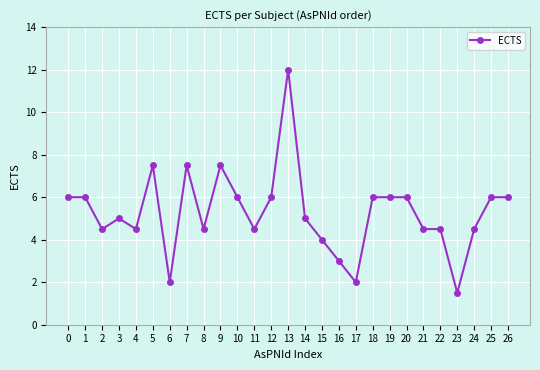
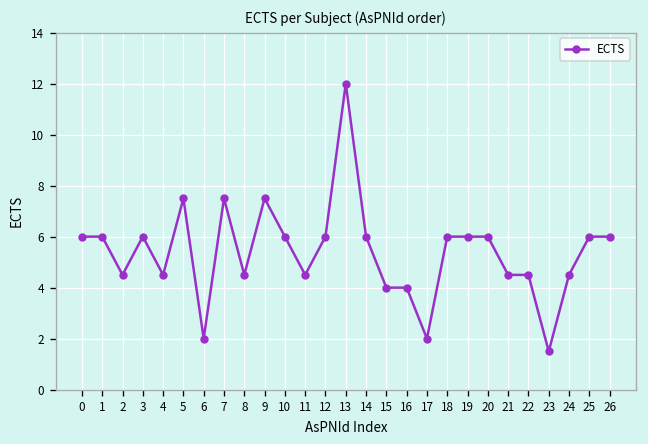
  {
    "0": 6,
    "1": 6,
    "2": 4.5,
-   "3": 5,
+   "3": 6,
    "4": 4.5,
    "5": 7.5,
    "6": 2,
    "7": 7.5,
    "8": 4.5,
    "9": 7.5,
    "10": 6,
    "11": 4.5,
    "12": 6,
    "13": 12,
-   "14": 5,
+   "14": 6,
    "15": 4,
-   "16": 3,
+   "16": 4,
    "17": 2,
    "18": 6,
    "19": 6,
    "20": 6,
    "21": 4.5,
    "22": 4.5,
    "23": 1.5,
    "24": 4.5,
    "25": 6,
    "26": 6
  }
